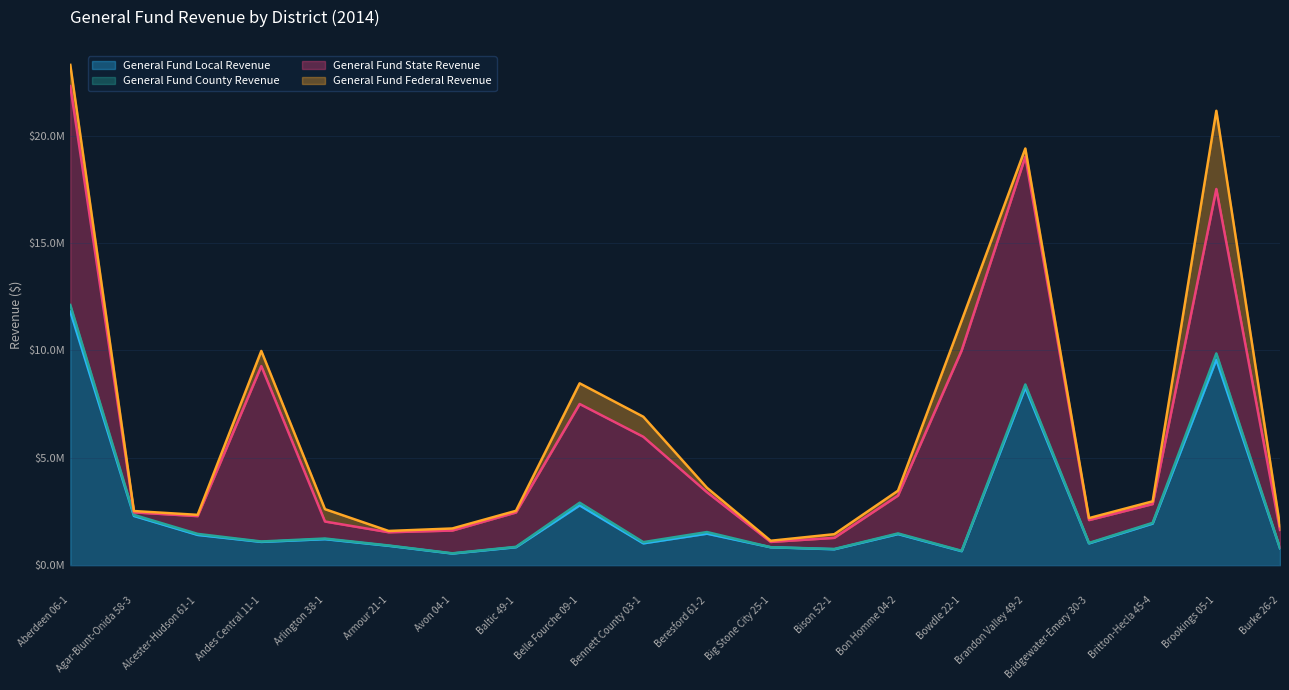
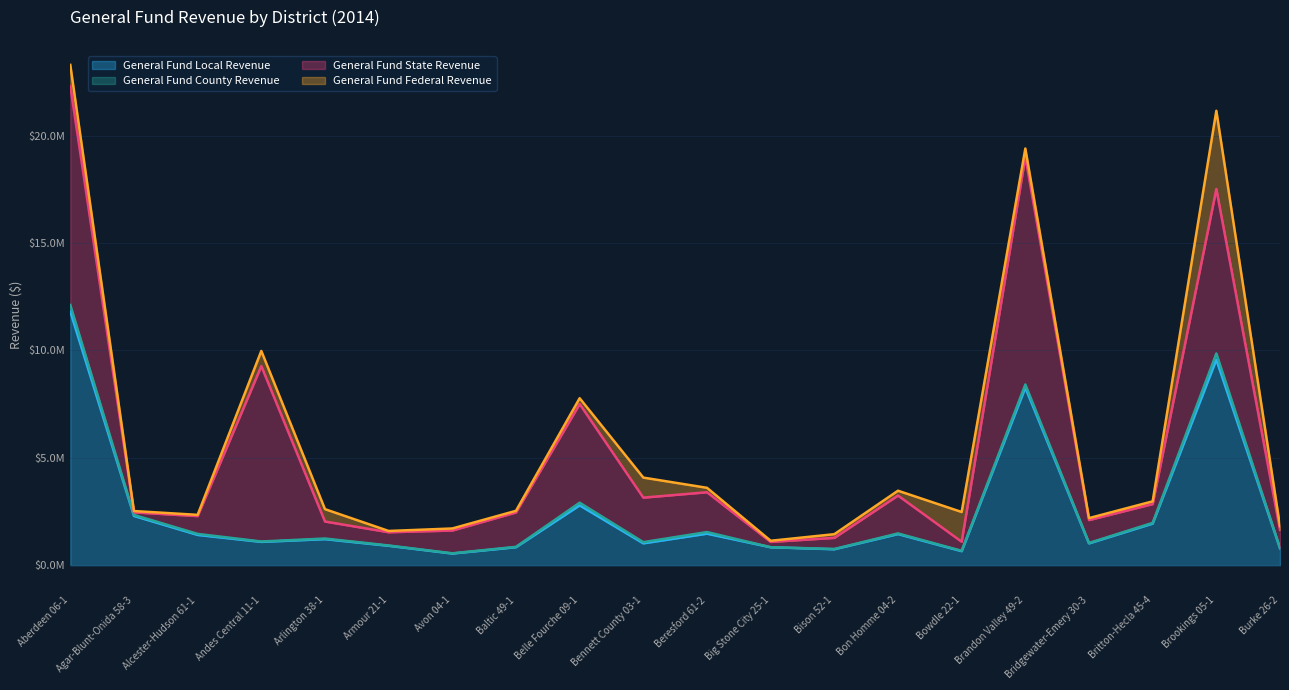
  {
    "General Fund State Revenue": {
      "Aberdeen 06-1": "$10200000",
      "Andes Central 11-1": "$8200000",
      "Arlington 38-1": "$800000",
      "Belle Fourche 09-1": "$4600000",
-     "Bennett County 03-1": "$4900000",
+     "Bennett County 03-1": "$2100000",
      "Beresford 61-2": "$1900000",
      "Bison 52-1": "$500000",
      "Bon Homme 04-2": "$1800000",
-     "Bowdle 22-1": "$9300000",
+     "Bowdle 22-1": "$400000",
      "Brandon Valley 49-2": "$10600000",
      "Britton-Hecla 45-4": "$900000",
      "Brookings 05-1": "$7700000",
      "Burke 26-2": "$800000"
    },
    "General Fund Federal Revenue": {
      "Aberdeen 06-1": "$1000000",
      "Andes Central 11-1": "$700000",
      "Arlington 38-1": "$600000",
-     "Belle Fourche 09-1": "$1000000",
+     "Belle Fourche 09-1": "$300000",
      "Bennett County 03-1": "$900000",
      "Beresford 61-2": "$200000",
      "Bison 52-1": "$200000",
      "Bon Homme 04-2": "$200000",
      "Bowdle 22-1": "$1400000",
      "Brandon Valley 49-2": "$400000",
      "Britton-Hecla 45-4": "$100000",
      "Brookings 05-1": "$3600000",
      "Burke 26-2": "$200000"
    }
  }
